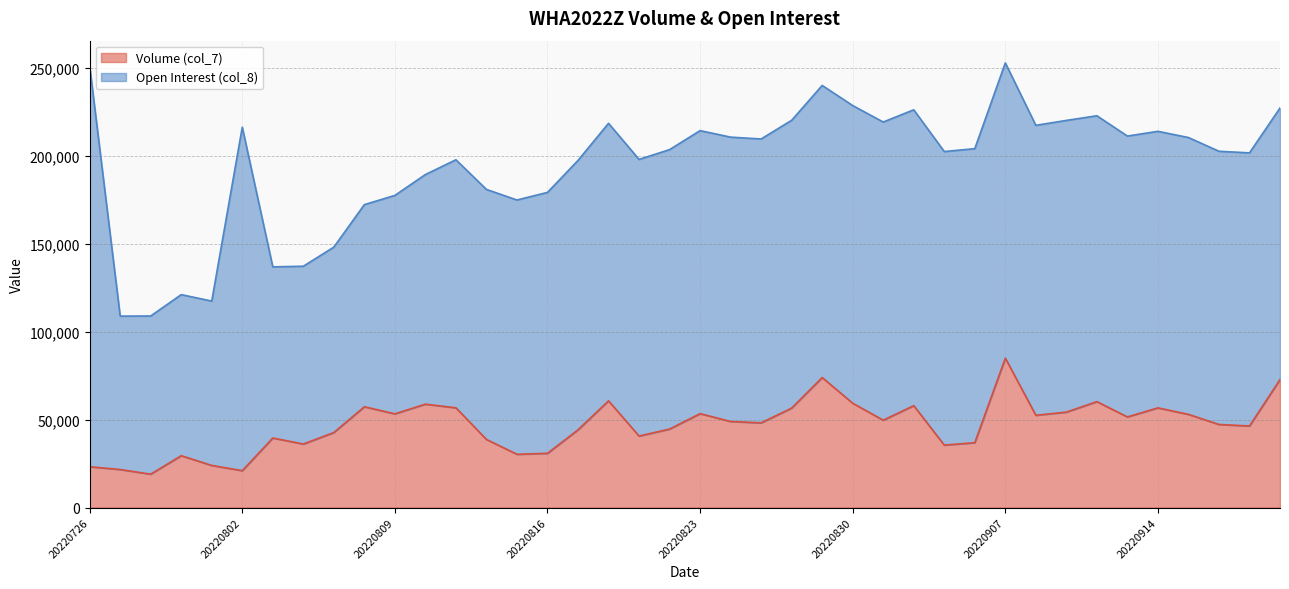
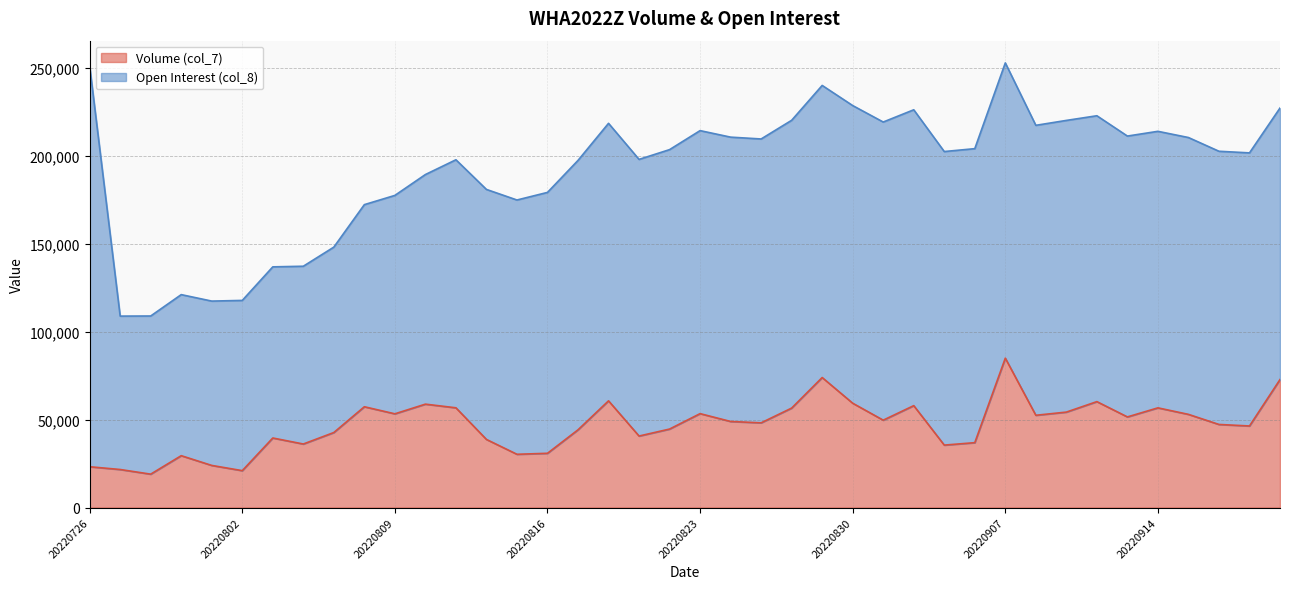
  {
    "Volume (col_7)": {
      "20220726": "23,000",
      "20220802": "21,000",
      "20220809": "53,000",
      "20220816": "31,000",
      "20220823": "53,000",
      "20220830": "59,000",
      "20220907": "85,000",
      "20220914": "57,000"
    },
    "Open Interest (col_8)": {
      "20220726": "228,000",
-     "20220802": "195,000",
+     "20220802": "97,000",
      "20220809": "124,000",
      "20220816": "148,000",
      "20220823": "161,000",
      "20220830": "169,000",
      "20220907": "168,000",
      "20220914": "157,000"
    }
  }
